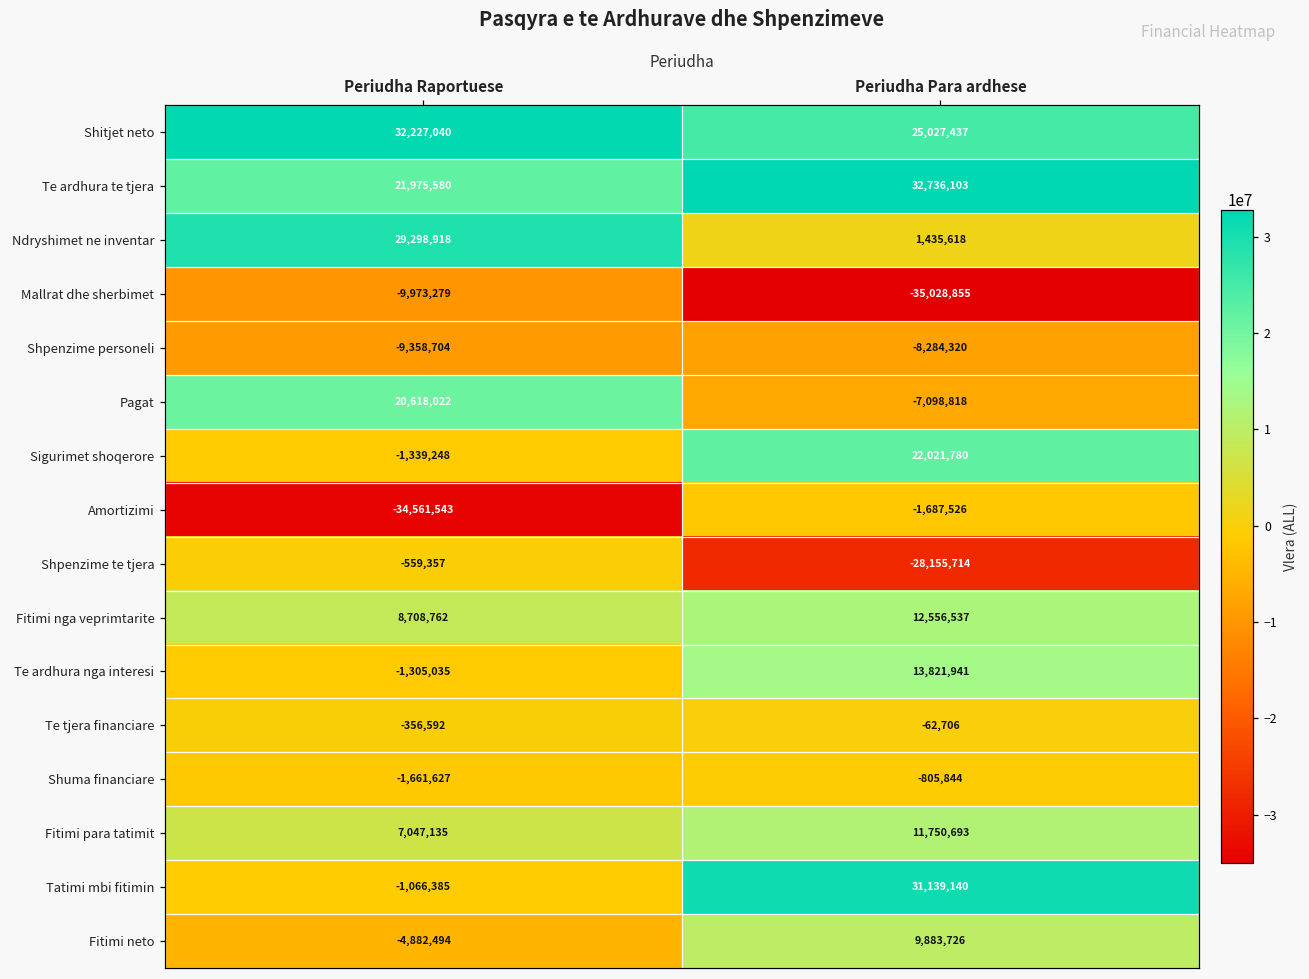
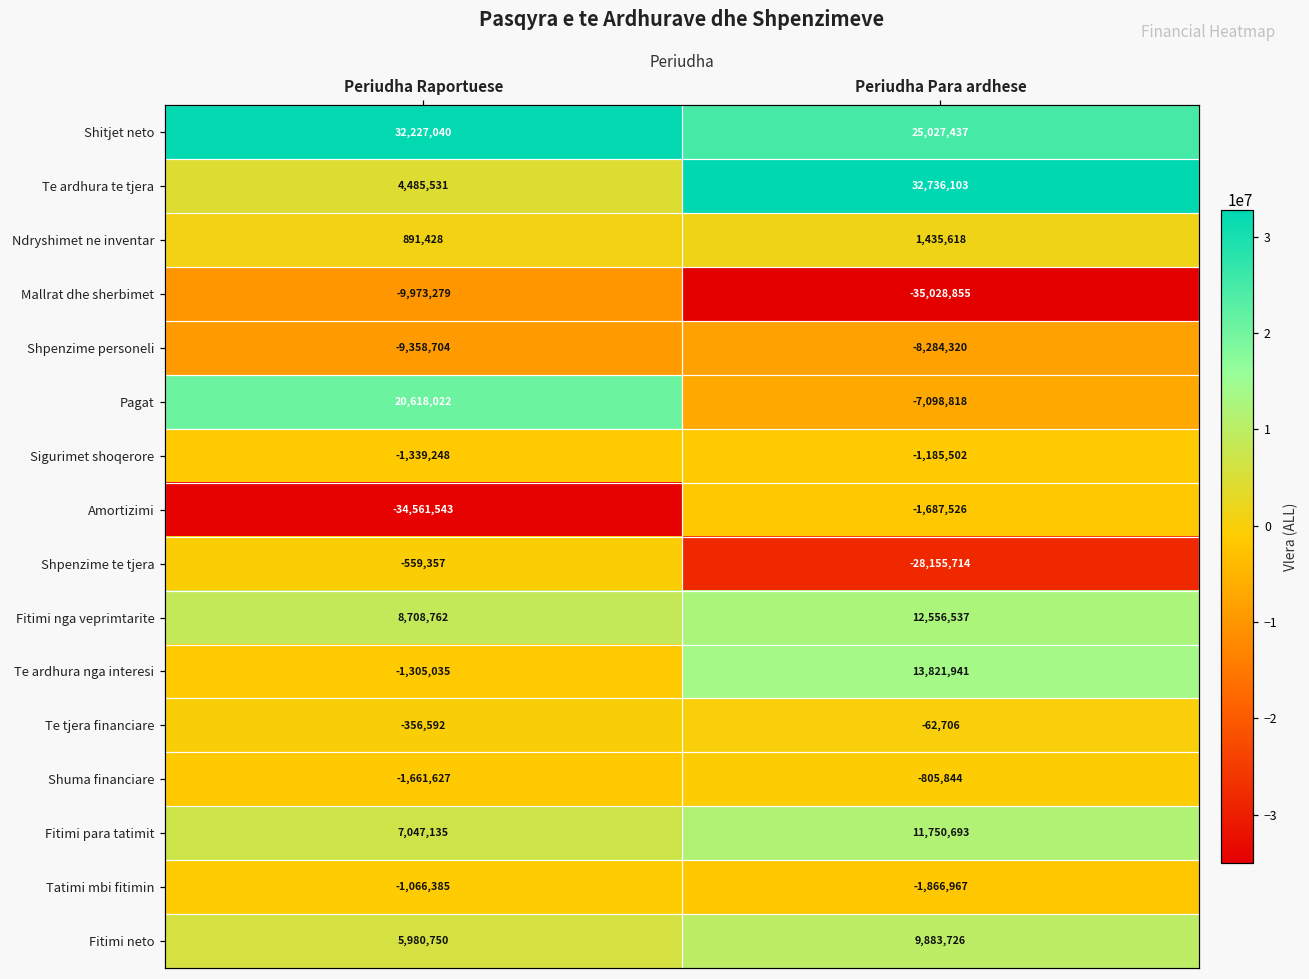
  {
    "Shitjet neto": {
      "Periudha Raportuese": "32,227,040",
      "Periudha Para ardhese": "25,027,437"
    },
    "Te ardhura te tjera": {
-     "Periudha Raportuese": "21,975,580",
+     "Periudha Raportuese": "4,485,531",
      "Periudha Para ardhese": "32,736,103"
    },
    "Ndryshimet ne inventar": {
-     "Periudha Raportuese": "29,298,918",
+     "Periudha Raportuese": "891,428",
      "Periudha Para ardhese": "1,435,618"
    },
    "Mallrat dhe sherbimet": {
      "Periudha Raportuese": "-9,973,279",
      "Periudha Para ardhese": "-35,028,855"
    },
    "Shpenzime personeli": {
      "Periudha Raportuese": "-9,358,704",
      "Periudha Para ardhese": "-8,284,320"
    },
    "Pagat": {
      "Periudha Raportuese": "20,618,022",
      "Periudha Para ardhese": "-7,098,818"
    },
    "Sigurimet shoqerore": {
      "Periudha Raportuese": "-1,339,248",
-     "Periudha Para ardhese": "22,021,780"
+     "Periudha Para ardhese": "-1,185,502"
    },
    "Amortizimi": {
      "Periudha Raportuese": "-34,561,543",
      "Periudha Para ardhese": "-1,687,526"
    },
    "Shpenzime te tjera": {
      "Periudha Raportuese": "-559,357",
      "Periudha Para ardhese": "-28,155,714"
    },
    "Fitimi nga veprimtarite": {
      "Periudha Raportuese": "8,708,762",
      "Periudha Para ardhese": "12,556,537"
    },
    "Te ardhura nga interesi": {
      "Periudha Raportuese": "-1,305,035",
      "Periudha Para ardhese": "13,821,941"
    },
    "Te tjera financiare": {
      "Periudha Raportuese": "-356,592",
      "Periudha Para ardhese": "-62,706"
    },
    "Shuma financiare": {
      "Periudha Raportuese": "-1,661,627",
      "Periudha Para ardhese": "-805,844"
    },
    "Fitimi para tatimit": {
      "Periudha Raportuese": "7,047,135",
      "Periudha Para ardhese": "11,750,693"
    },
    "Tatimi mbi fitimin": {
      "Periudha Raportuese": "-1,066,385",
-     "Periudha Para ardhese": "31,139,140"
+     "Periudha Para ardhese": "-1,866,967"
    },
    "Fitimi neto": {
-     "Periudha Raportuese": "-4,882,494",
+     "Periudha Raportuese": "5,980,750",
      "Periudha Para ardhese": "9,883,726"
    }
  }
